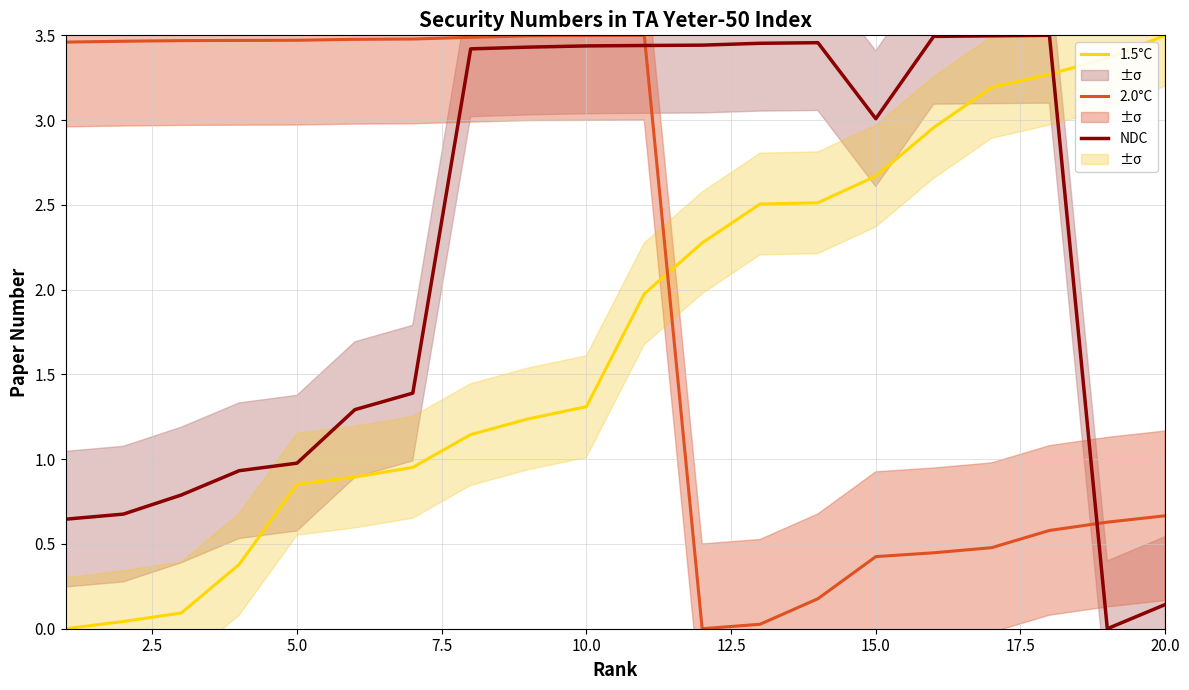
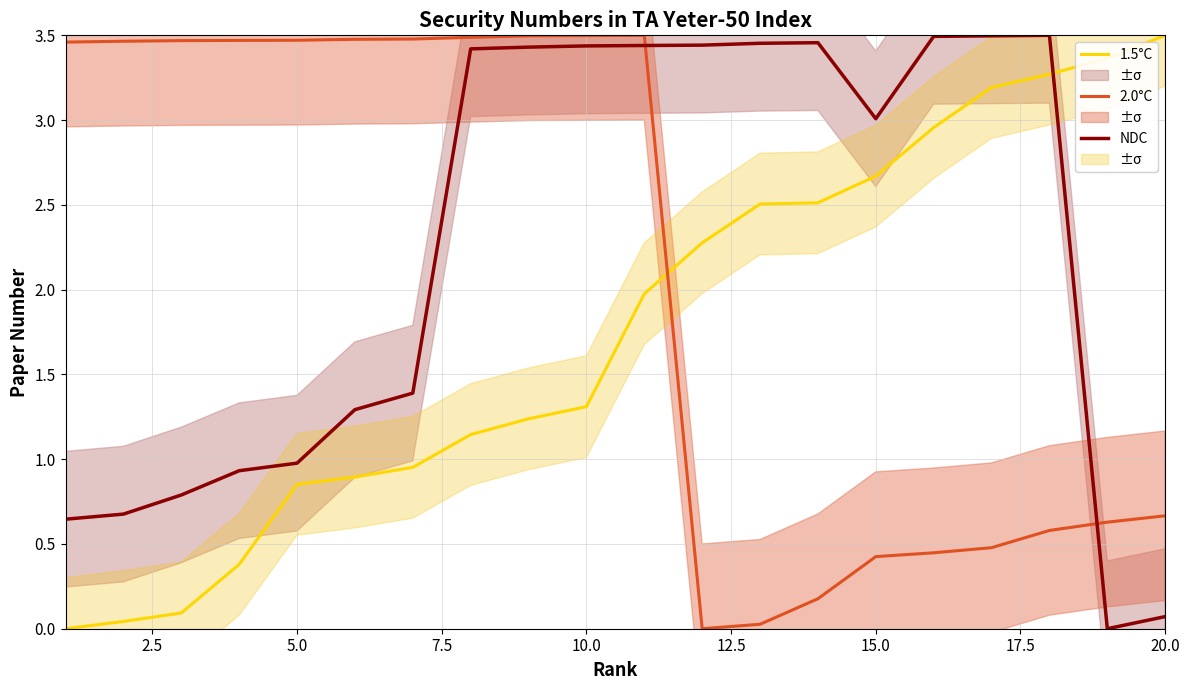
  {
    "NDC": {
      "5.0": 0.98,
      "10.0": 3.44,
      "15.0": 3.01,
-     "20.0": 0.14
+     "20.0": 0.07
    }
  }
